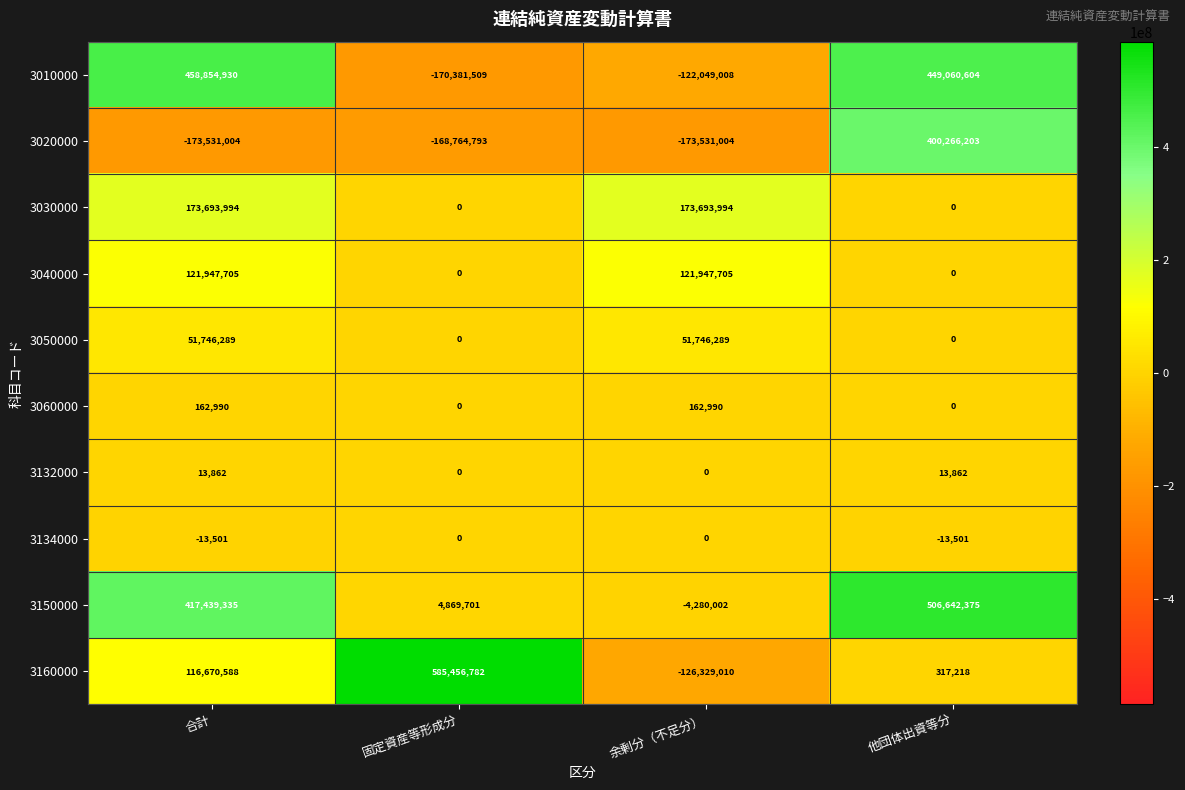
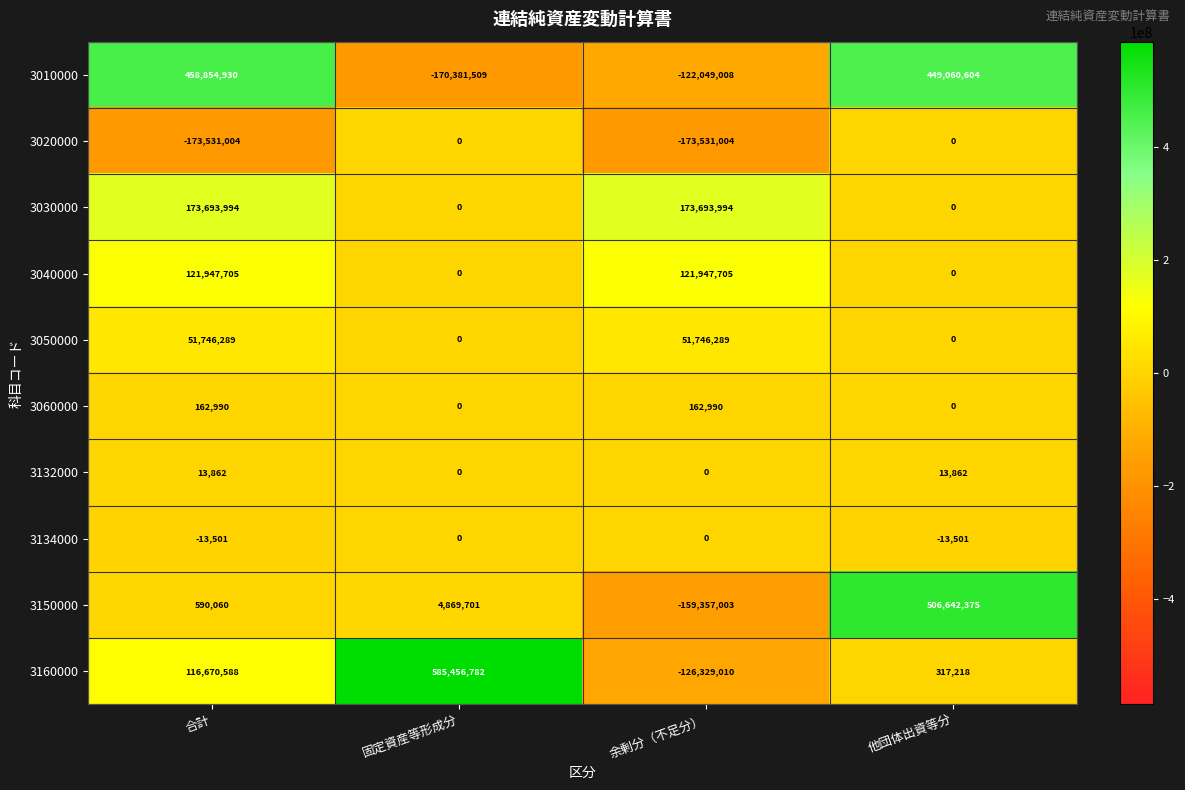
  {
    "3010000": {
      "合計": "458,854,930",
      "固定資産等形成分": "-170,381,509",
      "余剰分（不足分）": "-122,049,008",
      "他団体出資等分": "449,060,604"
    },
    "3020000": {
      "合計": "-173,531,004",
-     "固定資産等形成分": "-168,764,793",
+     "固定資産等形成分": "0",
      "余剰分（不足分）": "-173,531,004",
-     "他団体出資等分": "400,266,203"
+     "他団体出資等分": "0"
    },
    "3030000": {
      "合計": "173,693,994",
      "固定資産等形成分": "0",
      "余剰分（不足分）": "173,693,994",
      "他団体出資等分": "0"
    },
    "3040000": {
      "合計": "121,947,705",
      "固定資産等形成分": "0",
      "余剰分（不足分）": "121,947,705",
      "他団体出資等分": "0"
    },
    "3050000": {
      "合計": "51,746,289",
      "固定資産等形成分": "0",
      "余剰分（不足分）": "51,746,289",
      "他団体出資等分": "0"
    },
    "3060000": {
      "合計": "162,990",
      "固定資産等形成分": "0",
      "余剰分（不足分）": "162,990",
      "他団体出資等分": "0"
    },
    "3132000": {
      "合計": "13,862",
      "固定資産等形成分": "0",
      "余剰分（不足分）": "0",
      "他団体出資等分": "13,862"
    },
    "3134000": {
      "合計": "-13,501",
      "固定資産等形成分": "0",
      "余剰分（不足分）": "0",
      "他団体出資等分": "-13,501"
    },
    "3150000": {
-     "合計": "417,439,335",
+     "合計": "590,060",
      "固定資産等形成分": "4,869,701",
-     "余剰分（不足分）": "-4,280,002",
+     "余剰分（不足分）": "-159,357,003",
      "他団体出資等分": "506,642,375"
    },
    "3160000": {
      "合計": "116,670,588",
      "固定資産等形成分": "585,456,782",
      "余剰分（不足分）": "-126,329,010",
      "他団体出資等分": "317,218"
    }
  }
